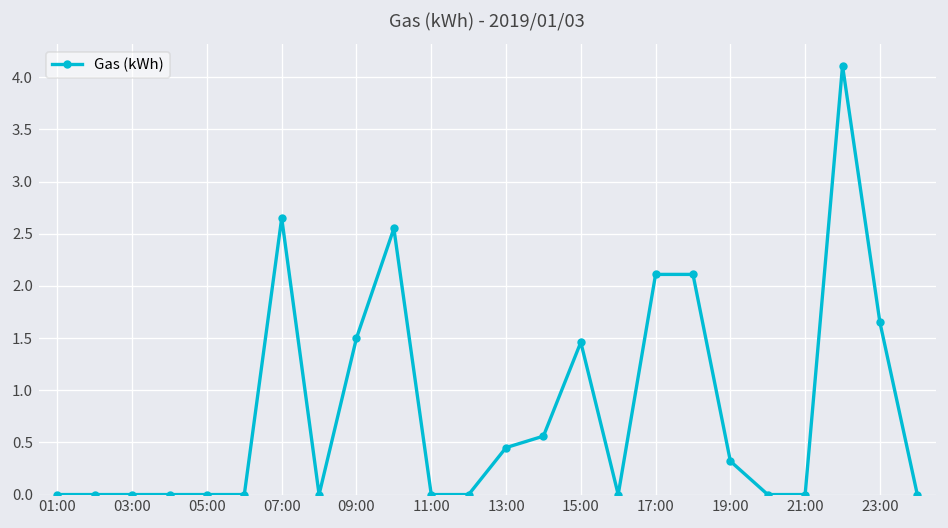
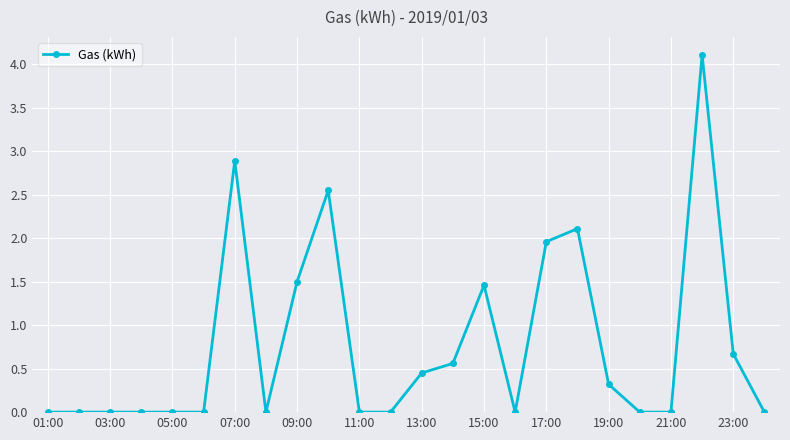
  {
    "01:00": 0.0,
    "03:00": 0.0,
    "05:00": 0.0,
-   "07:00": 2.7,
+   "07:00": 2.9,
    "09:00": 1.5,
    "11:00": 0.0,
    "13:00": 0.5,
    "15:00": 1.5,
-   "17:00": 2.1,
+   "17:00": 2.0,
    "19:00": 0.3,
    "21:00": 0.0,
-   "23:00": 1.7
+   "23:00": 0.7
  }
